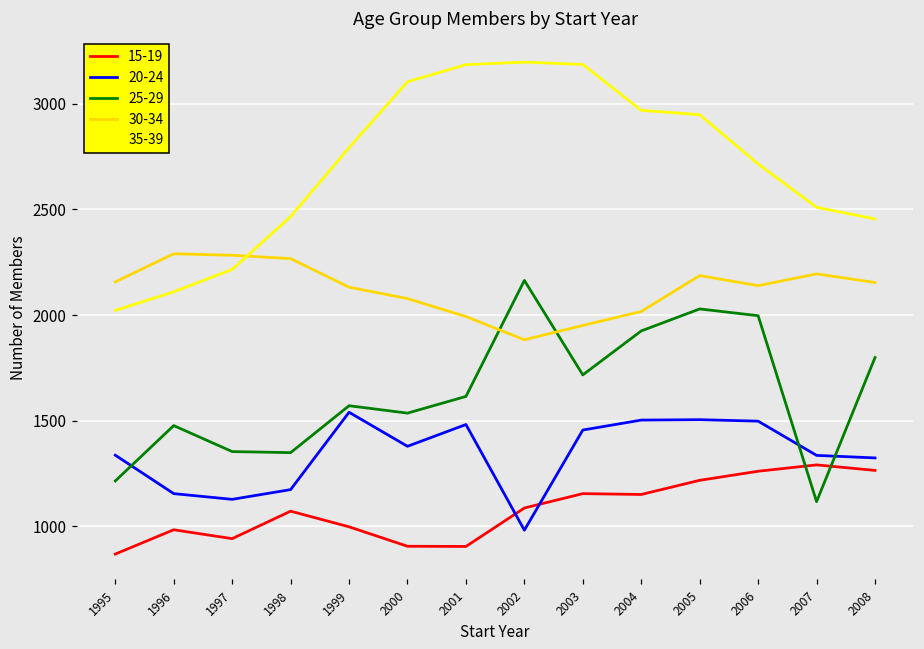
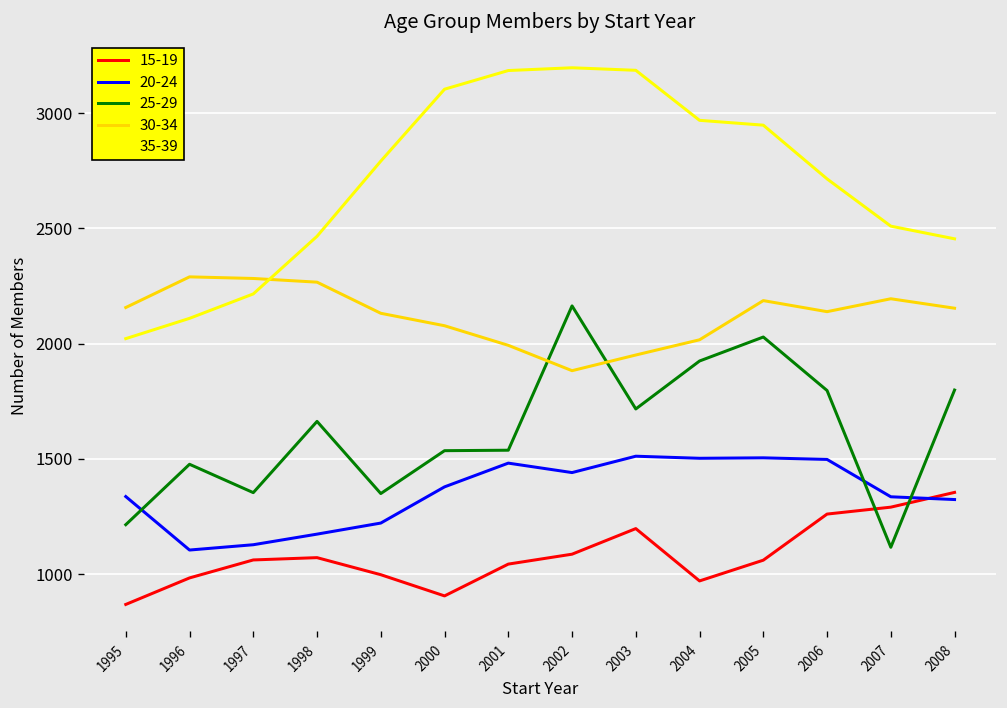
  {
    "15-19": {
      "1995": 870,
      "1996": 980,
-     "1997": 940,
+     "1997": 1060,
      "1998": 1070,
      "1999": 1000,
      "2000": 910,
-     "2001": 910,
+     "2001": 1040,
      "2002": 1090,
-     "2003": 1160,
-     "2004": 1150,
-     "2005": 1220,
+     "2003": 1200,
+     "2004": 970,
+     "2005": 1060,
      "2006": 1260,
      "2007": 1290,
-     "2008": 1270
+     "2008": 1360
    },
    "20-24": {
      "1995": 1340,
-     "1996": 1160,
+     "1996": 1110,
      "1997": 1130,
      "1998": 1170,
-     "1999": 1540,
+     "1999": 1220,
      "2000": 1380,
      "2001": 1480,
-     "2002": 980,
-     "2003": 1460,
+     "2002": 1440,
+     "2003": 1510,
      "2004": 1500,
      "2005": 1510,
      "2006": 1500,
      "2007": 1340,
      "2008": 1320
    },
    "25-29": {
      "1995": 1220,
      "1996": 1480,
      "1997": 1350,
-     "1998": 1350,
-     "1999": 1570,
+     "1998": 1660,
+     "1999": 1350,
      "2000": 1540,
-     "2001": 1620,
+     "2001": 1540,
      "2002": 2160,
      "2003": 1720,
      "2004": 1930,
      "2005": 2030,
-     "2006": 2000,
+     "2006": 1800,
      "2007": 1120,
      "2008": 1800
    }
  }
